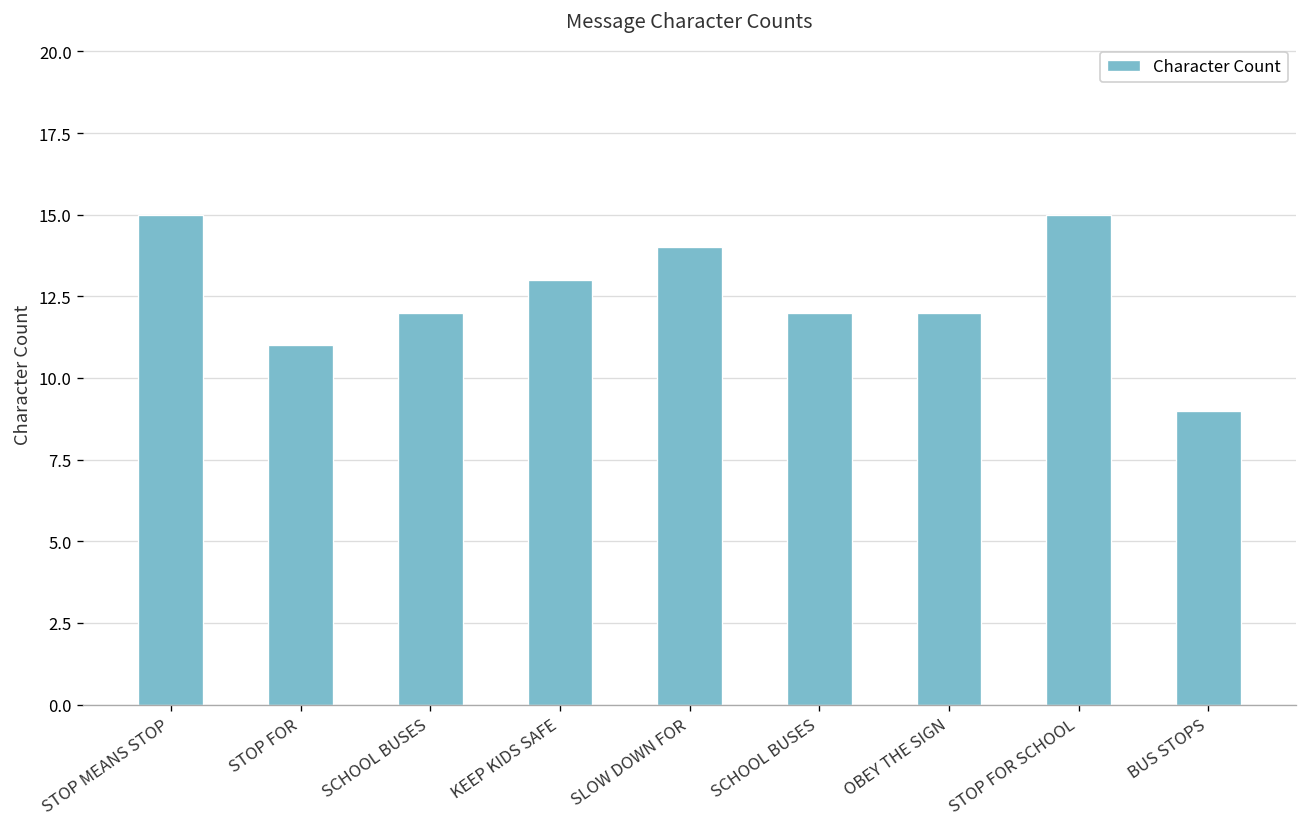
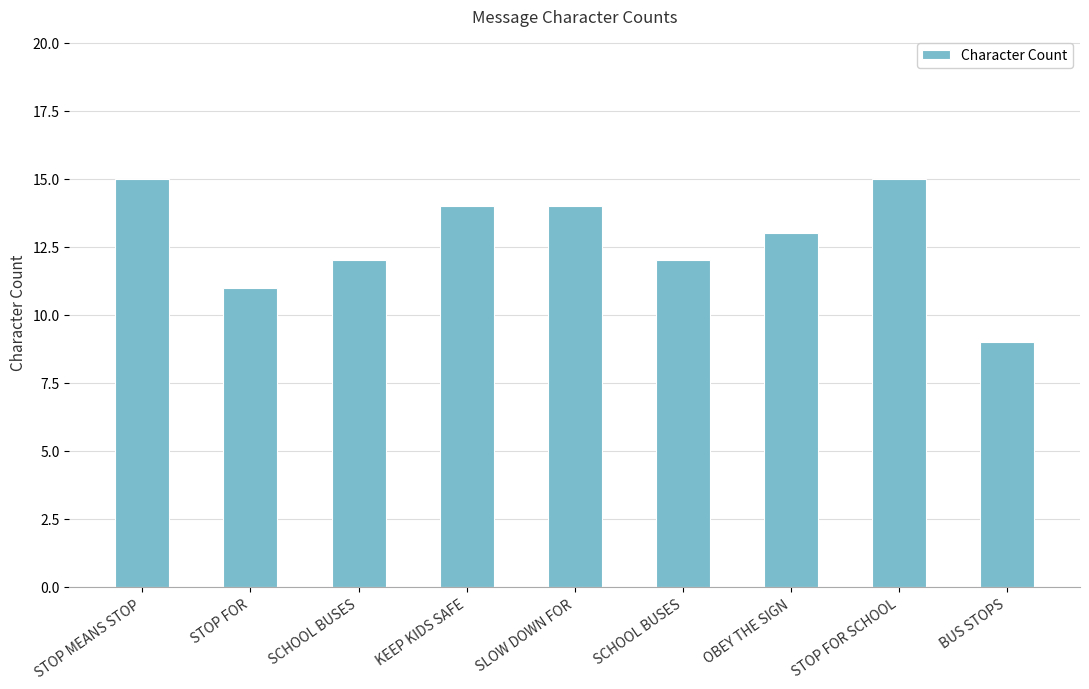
  {
    "STOP MEANS STOP": 15,
    "STOP FOR": 11,
-   "KEEP KIDS SAFE": 13,
+   "KEEP KIDS SAFE": 14,
    "SLOW DOWN FOR": 14,
-   "OBEY THE SIGN": 12,
+   "OBEY THE SIGN": 13,
    "STOP FOR SCHOOL": 15,
    "BUS STOPS": 9
  }
